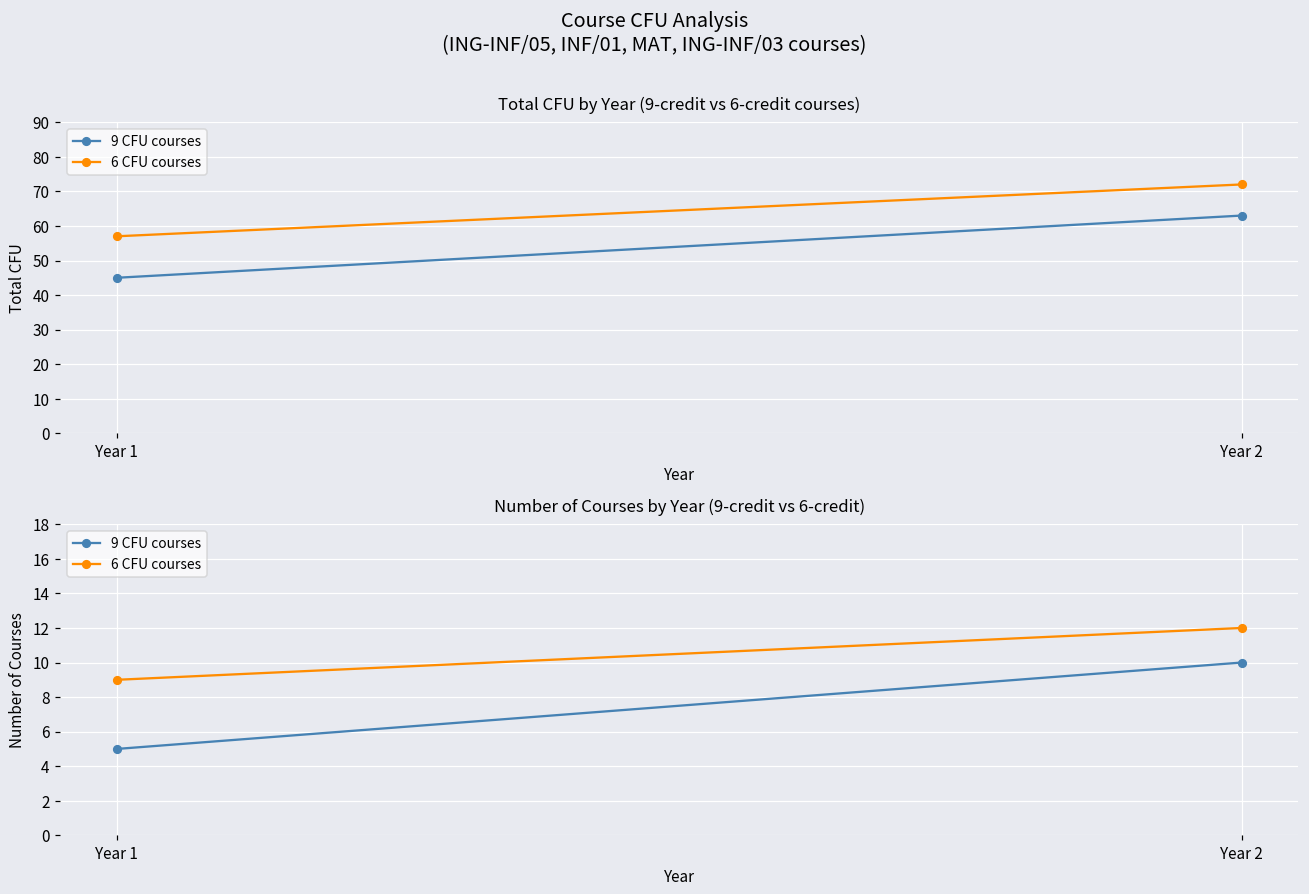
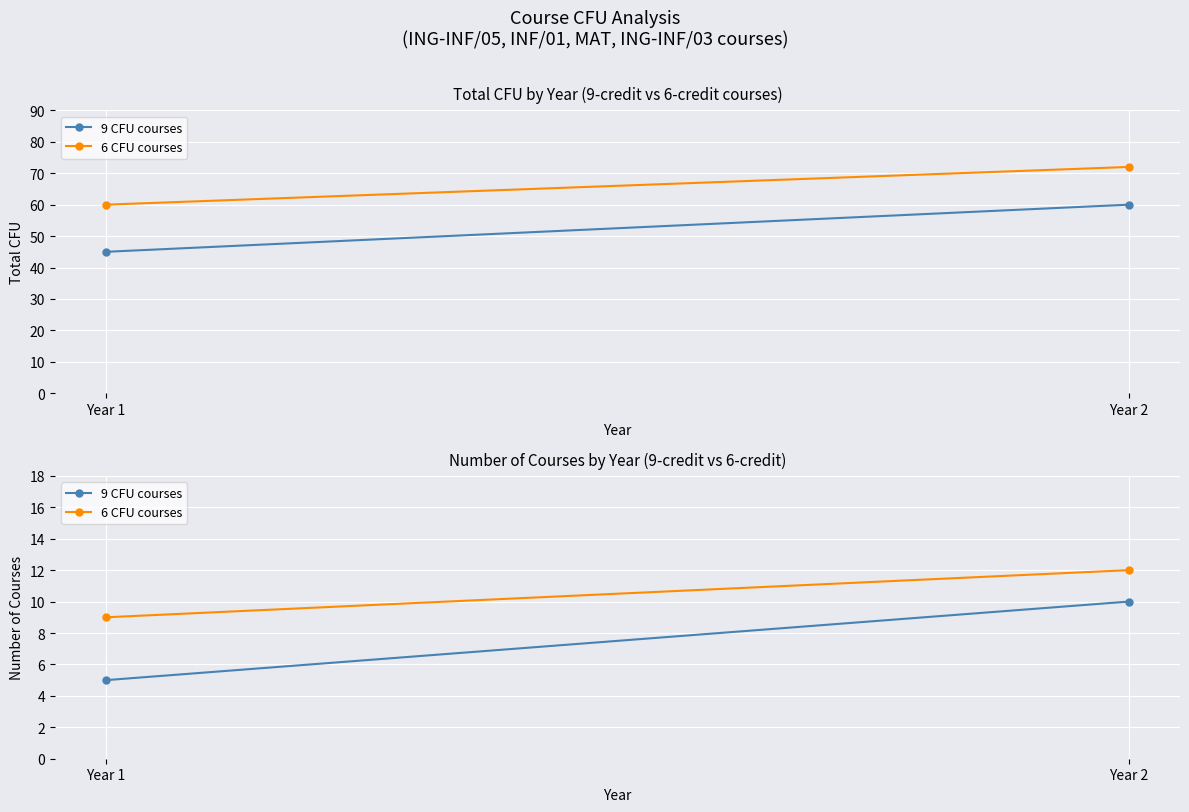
  {
    "Total CFU by Year (9-credit vs 6-credit courses)": {
      "9 CFU courses": {
        "Year 1": 45,
-       "Year 2": 63
+       "Year 2": 60
      },
      "6 CFU courses": {
-       "Year 1": 57,
+       "Year 1": 60,
        "Year 2": 72
      }
    },
    "Number of Courses by Year (9-credit vs 6-credit)": {
      "9 CFU courses": {
        "Year 1": 5.0,
        "Year 2": 10.0
      },
      "6 CFU courses": {
        "Year 1": 9.0,
        "Year 2": 12.0
      }
    }
  }
